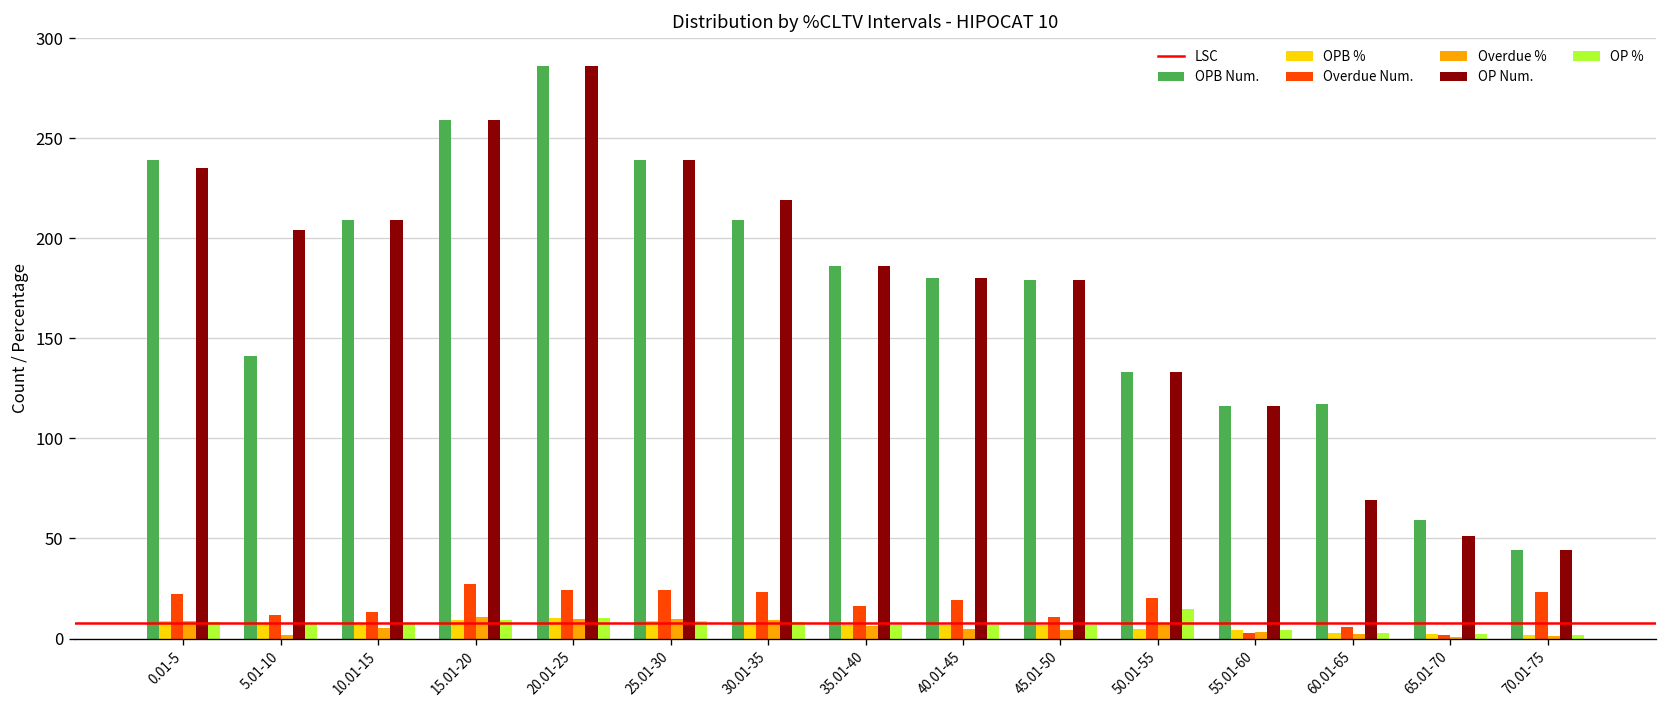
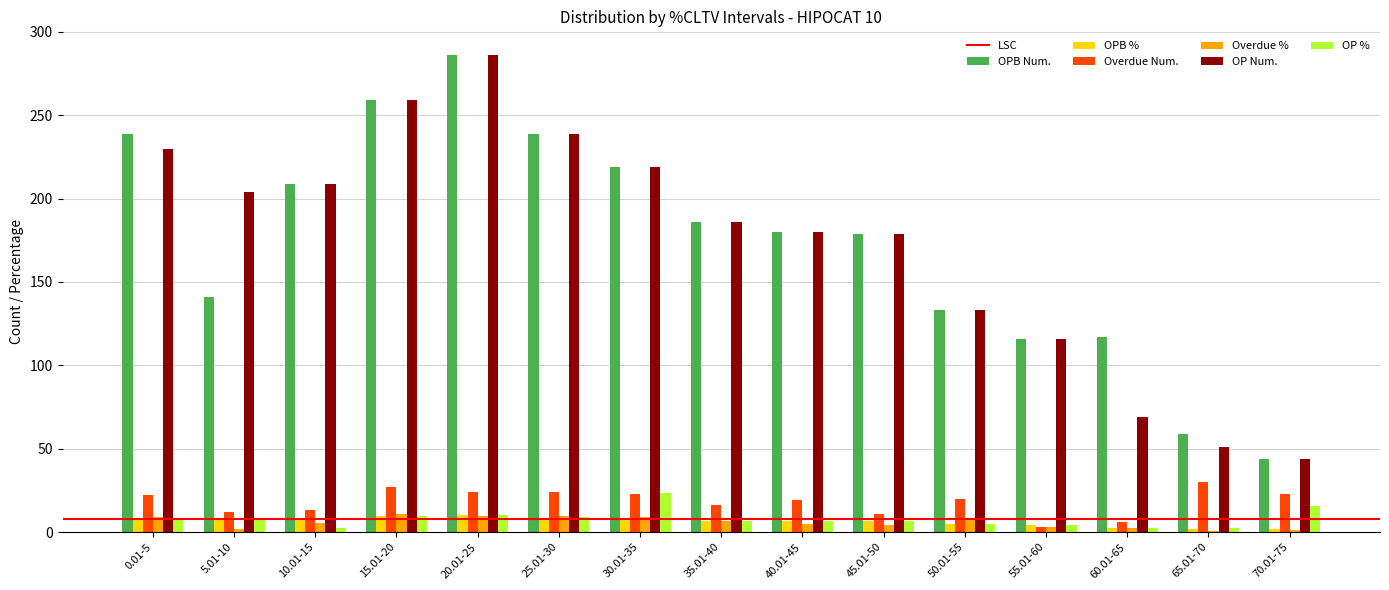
  {
    "OPB Num.": {
      "0.01-5": 239,
      "5.01-10": 141,
      "10.01-15": 209,
      "15.01-20": 259,
      "20.01-25": 286,
      "25.01-30": 239,
-     "30.01-35": 209,
+     "30.01-35": 219,
      "35.01-40": 186,
      "40.01-45": 180,
      "45.01-50": 179,
      "50.01-55": 133,
      "55.01-60": 116,
      "60.01-65": 117,
      "65.01-70": 59,
      "70.01-75": 44
    },
    "Overdue Num.": {
      "0.01-5": 22,
      "5.01-10": 12,
      "10.01-15": 13,
      "15.01-20": 27,
      "20.01-25": 24,
      "25.01-30": 24,
      "30.01-35": 23,
      "35.01-40": 16,
      "40.01-45": 19,
      "45.01-50": 11,
      "50.01-55": 20,
      "55.01-60": 3,
      "60.01-65": 6,
-     "65.01-70": 2,
+     "65.01-70": 30,
      "70.01-75": 23
    },
    "OP Num.": {
-     "0.01-5": 235,
+     "0.01-5": 230,
      "5.01-10": 204,
      "10.01-15": 209,
      "15.01-20": 259,
      "20.01-25": 286,
      "25.01-30": 239,
      "30.01-35": 219,
      "35.01-40": 186,
      "40.01-45": 180,
      "45.01-50": 179,
      "50.01-55": 133,
      "55.01-60": 116,
      "60.01-65": 69,
      "65.01-70": 51,
      "70.01-75": 44
    },
    "OP %": {
      "0.01-5": 8,
      "5.01-10": 7,
-     "10.01-15": 8,
+     "10.01-15": 3,
      "15.01-20": 9,
      "20.01-25": 10,
      "25.01-30": 9,
-     "30.01-35": 8,
+     "30.01-35": 23,
      "35.01-40": 7,
      "40.01-45": 7,
      "45.01-50": 7,
-     "50.01-55": 15,
+     "50.01-55": 5,
      "55.01-60": 4,
      "60.01-65": 3,
      "65.01-70": 2,
-     "70.01-75": 2
+     "70.01-75": 16
    }
  }
